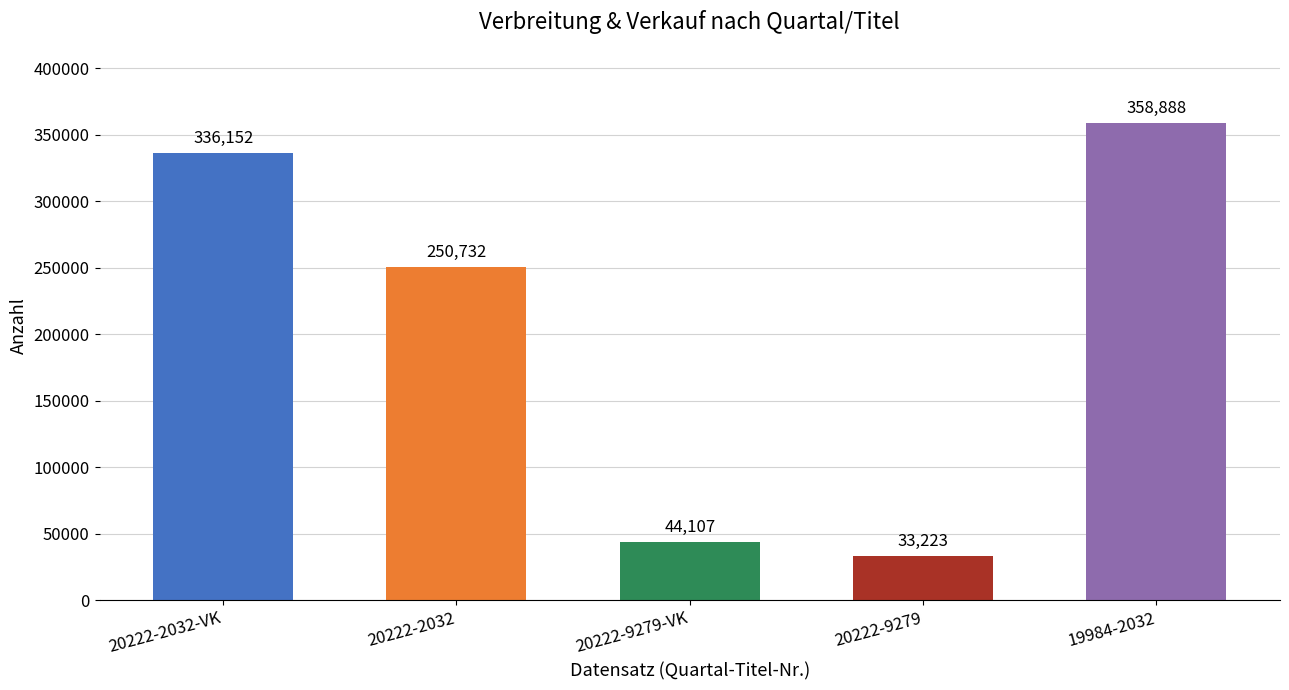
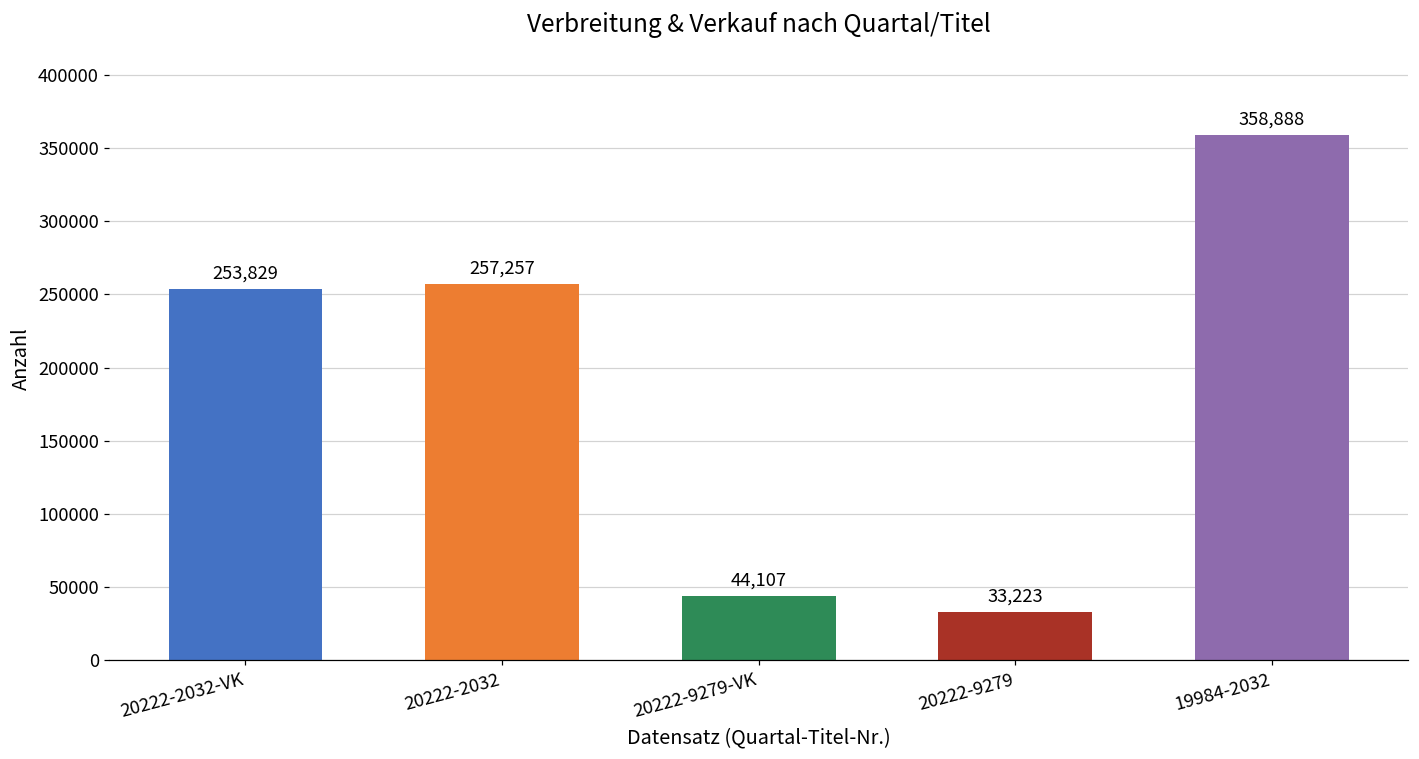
  {
-   "20222-2032-VK": "336,152",
-   "20222-2032": "250,732",
+   "20222-2032-VK": "253,829",
+   "20222-2032": "257,257",
    "20222-9279-VK": "44,107",
    "20222-9279": "33,223",
    "19984-2032": "358,888"
  }
